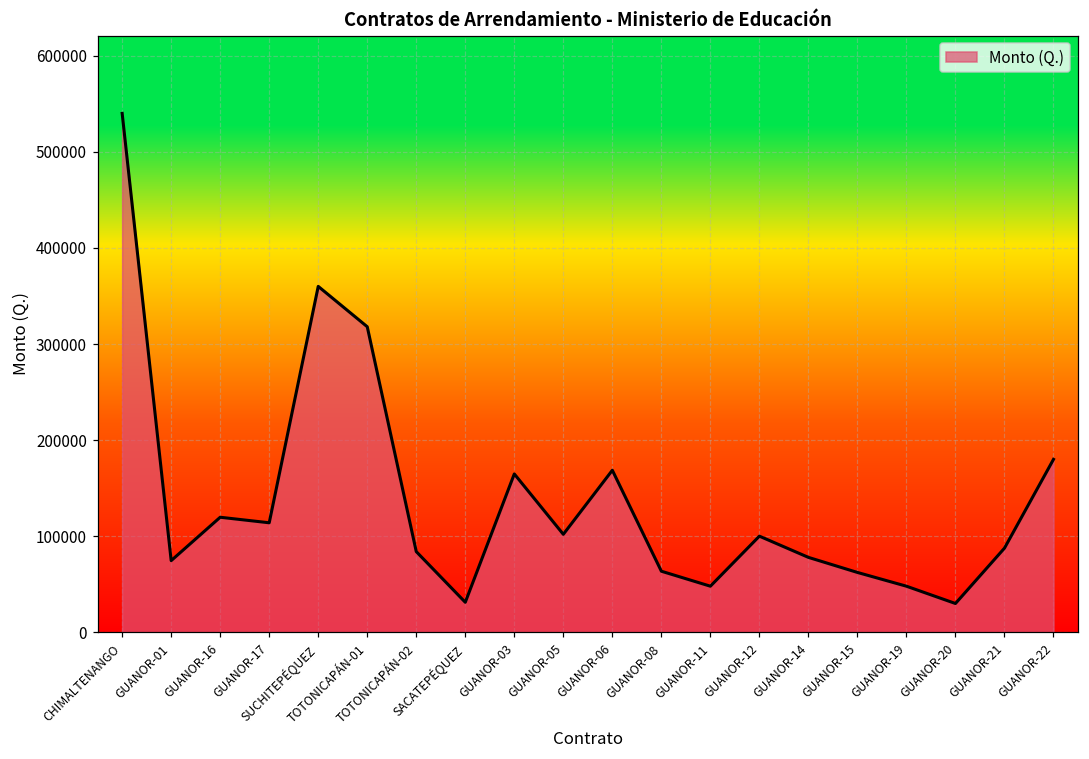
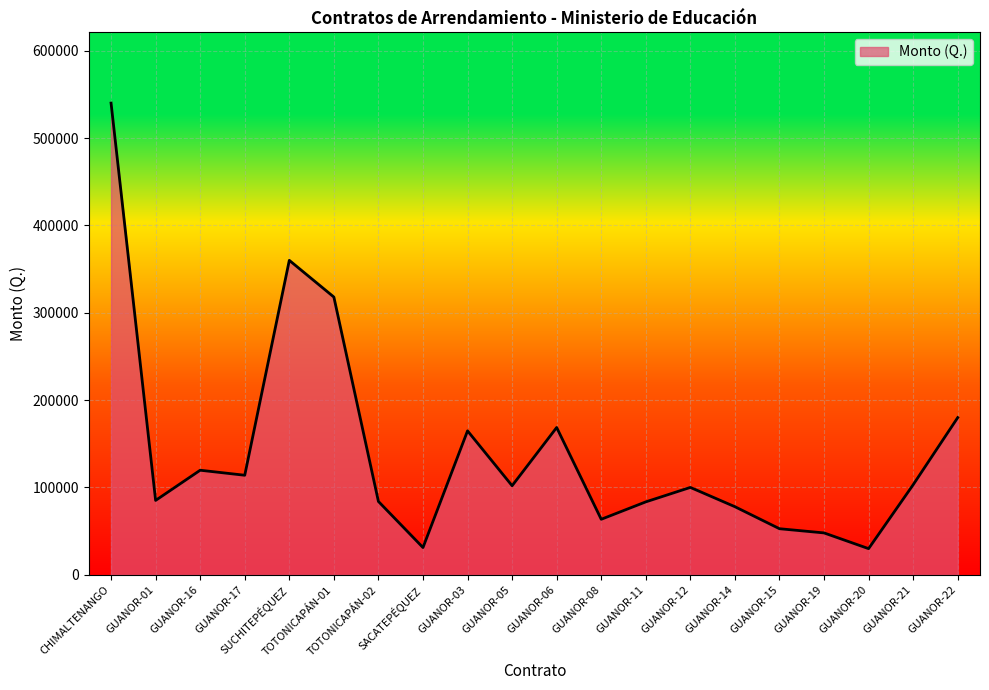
  {
    "CHIMALTENANGO": 540000,
-   "GUANOR-01": 70000,
+   "GUANOR-01": 90000,
    "GUANOR-16": 120000,
    "GUANOR-17": 110000,
    "SUCHITEPÉQUEZ": 360000,
    "TOTONICAPÁN-01": 320000,
    "TOTONICAPÁN-02": 80000,
    "SACATEPÉQUEZ": 30000,
    "GUANOR-03": 160000,
    "GUANOR-05": 100000,
    "GUANOR-06": 170000,
    "GUANOR-08": 60000,
-   "GUANOR-11": 50000,
+   "GUANOR-11": 80000,
    "GUANOR-12": 100000,
    "GUANOR-14": 80000,
-   "GUANOR-15": 60000,
+   "GUANOR-15": 50000,
    "GUANOR-19": 50000,
    "GUANOR-20": 30000,
-   "GUANOR-21": 90000,
+   "GUANOR-21": 100000,
    "GUANOR-22": 180000
  }
